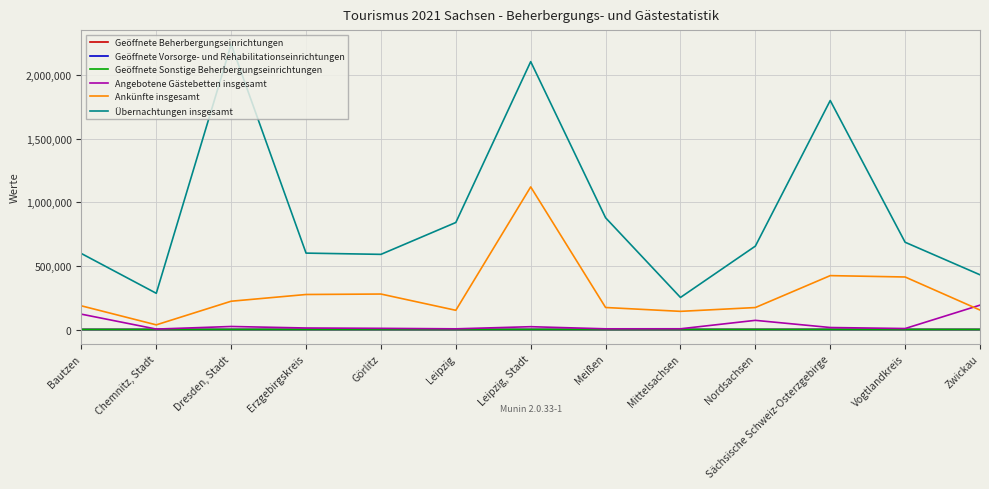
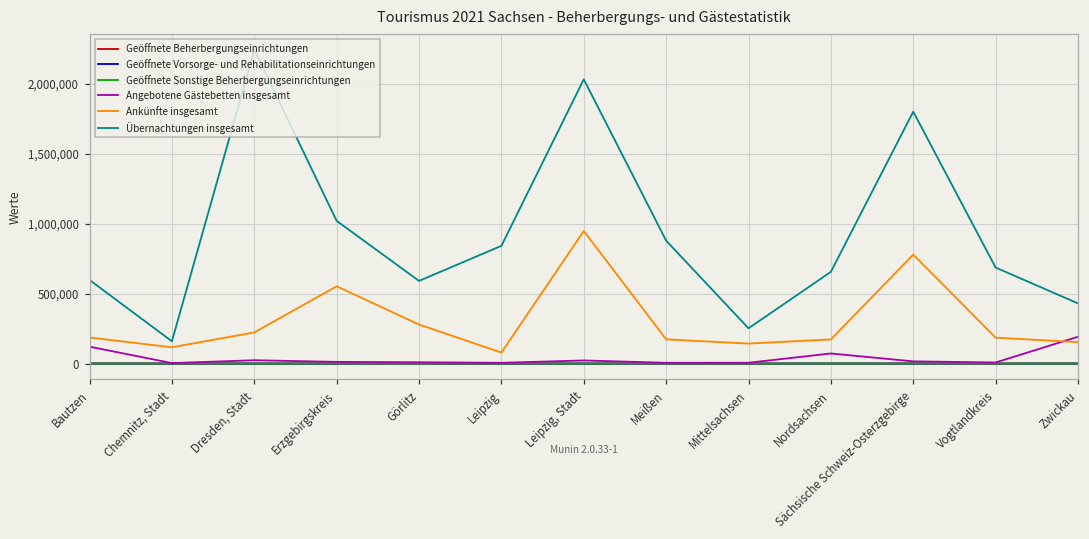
  {
    "Geöffnete Sonstige Beherbergungseinrichtungen": {
      "Bautzen": "0",
      "Dresden, Stadt": "0",
      "Leipzig, Stadt": "0",
      "Nordsachsen": "0",
      "Zwickau": "0"
    },
    "Angebotene Gästebetten insgesamt": {
      "Bautzen": "120,000",
      "Dresden, Stadt": "20,000",
      "Leipzig, Stadt": "20,000",
      "Nordsachsen": "70,000",
      "Zwickau": "190,000"
    },
    "Ankünfte insgesamt": {
      "Bautzen": "190,000",
-     "Chemnitz, Stadt": "40,000",
+     "Chemnitz, Stadt": "120,000",
      "Dresden, Stadt": "220,000",
-     "Erzgebirgskreis": "280,000",
+     "Erzgebirgskreis": "550,000",
      "Görlitz": "280,000",
-     "Leipzig": "150,000",
-     "Leipzig, Stadt": "1,120,000",
+     "Leipzig": "80,000",
+     "Leipzig, Stadt": "950,000",
      "Meißen": "170,000",
      "Mittelsachsen": "140,000",
      "Nordsachsen": "170,000",
-     "Sächsische Schweiz-Osterzgebirge": "420,000",
-     "Vogtlandkreis": "410,000",
+     "Sächsische Schweiz-Osterzgebirge": "780,000",
+     "Vogtlandkreis": "190,000",
      "Zwickau": "150,000"
    },
    "Übernachtungen insgesamt": {
      "Bautzen": "600,000",
-     "Chemnitz, Stadt": "280,000",
-     "Erzgebirgskreis": "600,000",
+     "Chemnitz, Stadt": "160,000",
+     "Erzgebirgskreis": "1,020,000",
      "Görlitz": "590,000",
      "Leipzig": "840,000",
-     "Leipzig, Stadt": "2,110,000",
+     "Leipzig, Stadt": "2,030,000",
      "Meißen": "880,000",
      "Mittelsachsen": "250,000",
      "Nordsachsen": "660,000",
      "Sächsische Schweiz-Osterzgebirge": "1,800,000",
      "Vogtlandkreis": "690,000",
      "Zwickau": "430,000"
    }
  }
